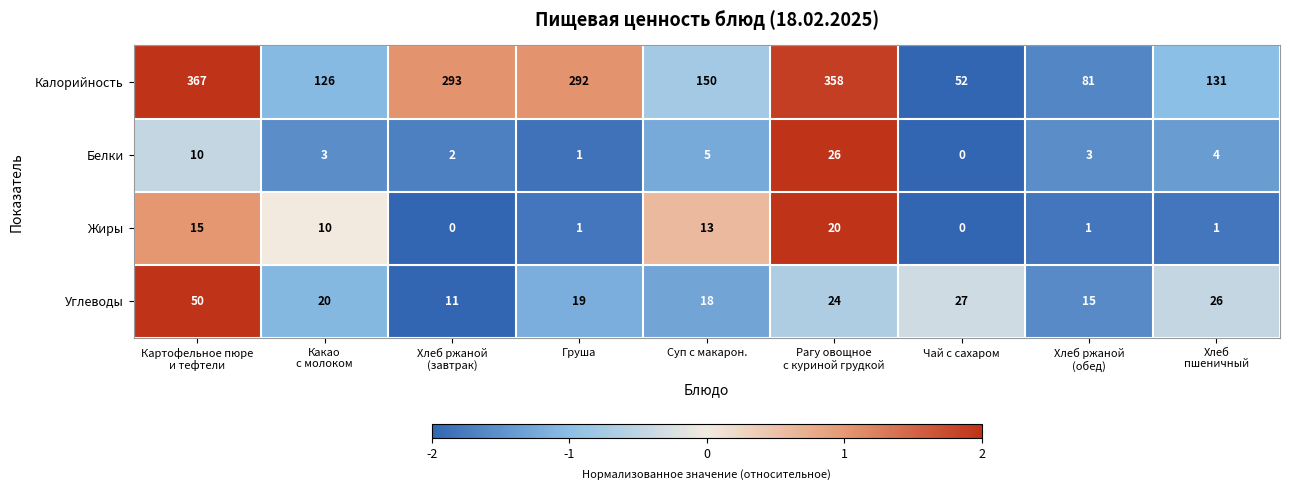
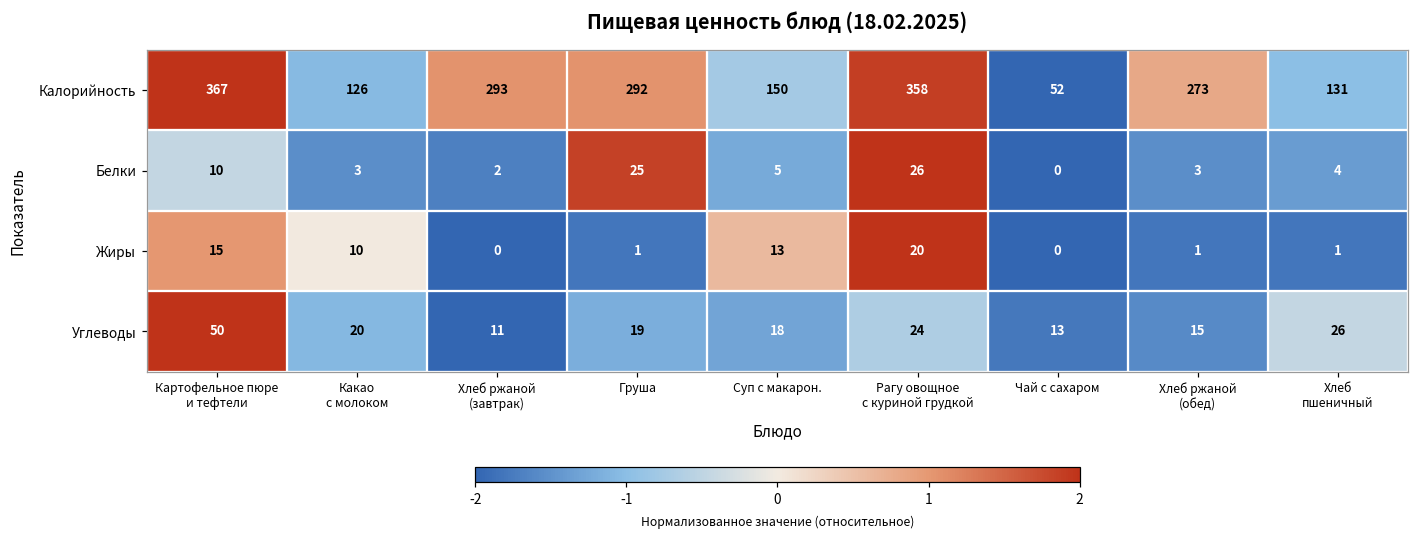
  {
    "Калорийность": {
      "Картофельное пюре и тефтели": 367,
      "Какао с молоком": 126,
      "Хлеб ржаной (завтрак)": 293,
      "Груша": 292,
      "Суп с макарон.": 150,
      "Рагу овощное с куриной грудкой": 358,
      "Чай с сахаром": 52,
-     "Хлеб ржаной (обед)": 81,
+     "Хлеб ржаной (обед)": 273,
      "Хлеб пшеничный": 131
    },
    "Белки": {
      "Картофельное пюре и тефтели": 10,
      "Какао с молоком": 3,
      "Хлеб ржаной (завтрак)": 2,
-     "Груша": 1,
+     "Груша": 25,
      "Суп с макарон.": 5,
      "Рагу овощное с куриной грудкой": 26,
      "Чай с сахаром": 0,
      "Хлеб ржаной (обед)": 3,
      "Хлеб пшеничный": 4
    },
    "Жиры": {
      "Картофельное пюре и тефтели": 15,
      "Какао с молоком": 10,
      "Хлеб ржаной (завтрак)": 0,
      "Груша": 1,
      "Суп с макарон.": 13,
      "Рагу овощное с куриной грудкой": 20,
      "Чай с сахаром": 0,
      "Хлеб ржаной (обед)": 1,
      "Хлеб пшеничный": 1
    },
    "Углеводы": {
      "Картофельное пюре и тефтели": 50,
      "Какао с молоком": 20,
      "Хлеб ржаной (завтрак)": 11,
      "Груша": 19,
      "Суп с макарон.": 18,
      "Рагу овощное с куриной грудкой": 24,
-     "Чай с сахаром": 27,
+     "Чай с сахаром": 13,
      "Хлеб ржаной (обед)": 15,
      "Хлеб пшеничный": 26
    }
  }
